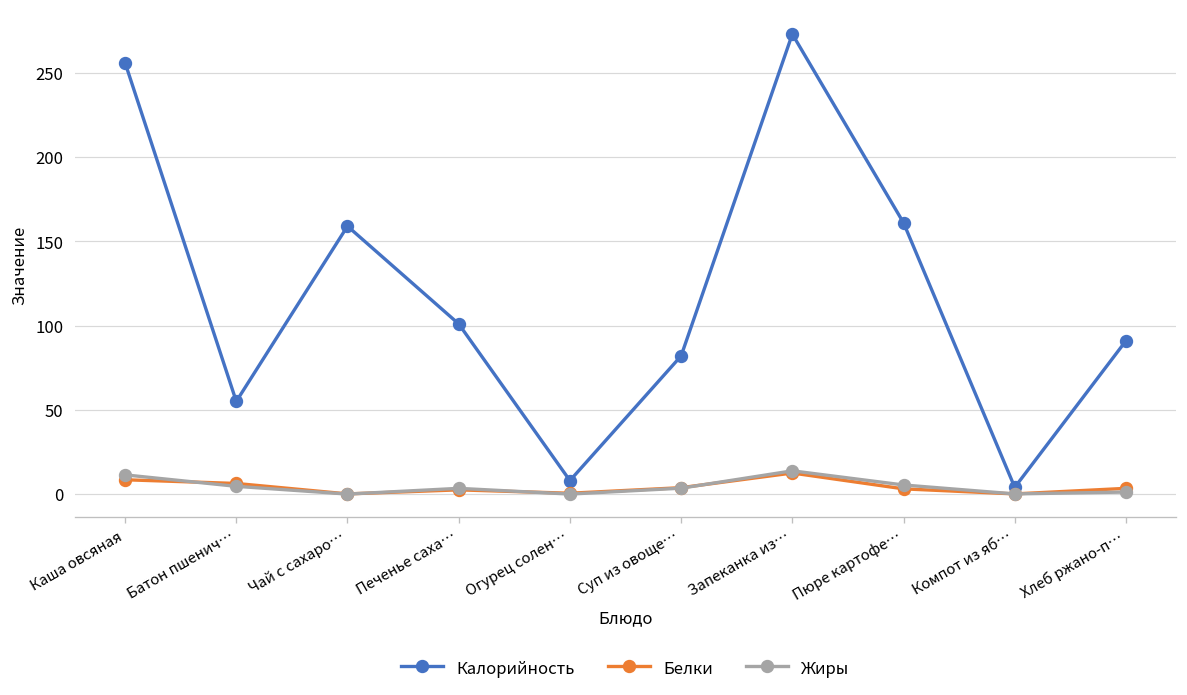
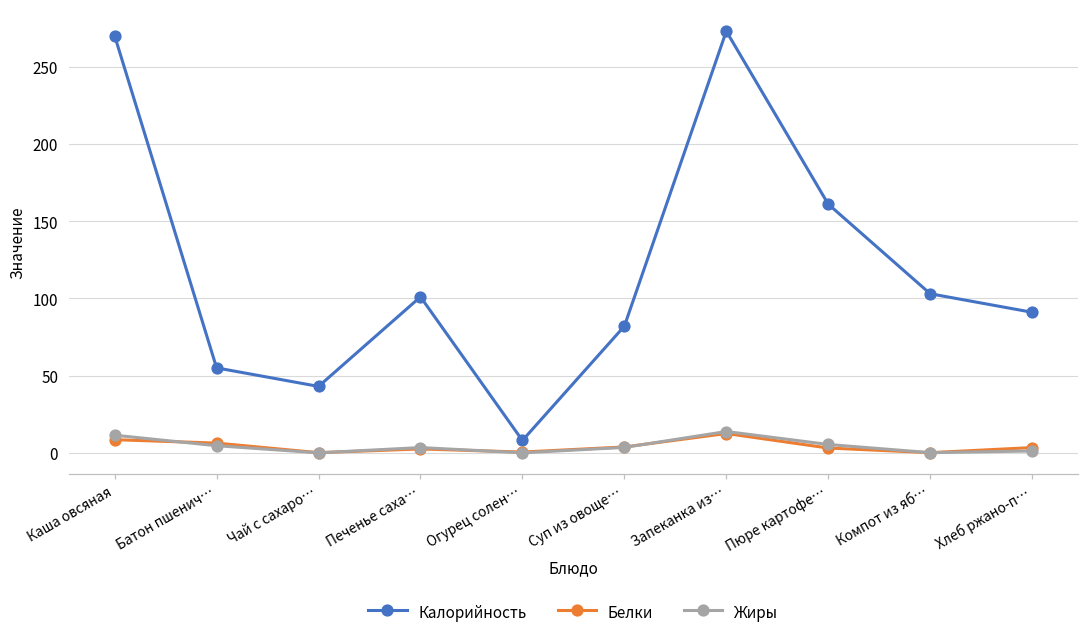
  {
    "Калорийность": {
-     "Каша овсяная": 256,
+     "Каша овсяная": 270,
      "Батон пшенич…": 55,
-     "Чай с сахаро…": 159,
+     "Чай с сахаро…": 43,
      "Печенье саха…": 101,
      "Огурец солен…": 8,
      "Суп из овоще…": 82,
      "Запеканка из…": 273,
      "Пюре картофе…": 161,
-     "Компот из яб…": 4,
+     "Компот из яб…": 103,
      "Хлеб ржано-п…": 91
    },
    "Белки": {
      "Каша овсяная": 9,
      "Пюре картофе…": 3,
      "Хлеб ржано-п…": 3
    },
    "Жиры": {
      "Каша овсяная": 11,
      "Пюре картофе…": 5,
      "Хлеб ржано-п…": 1
    }
  }
